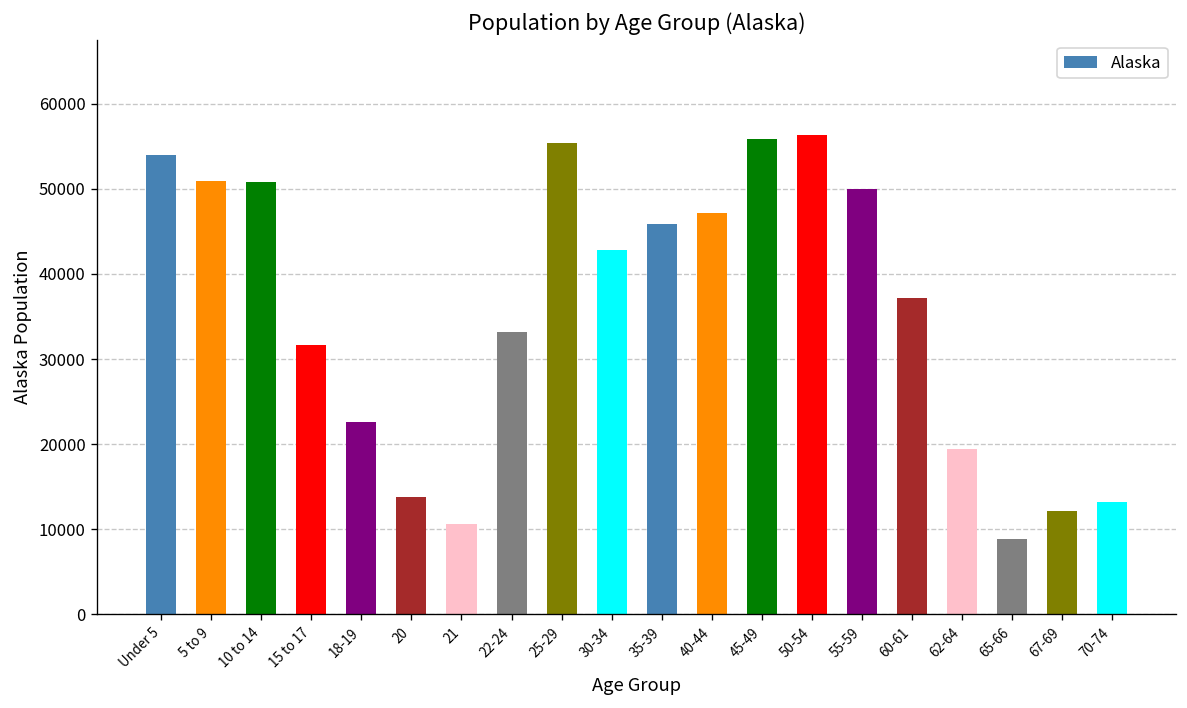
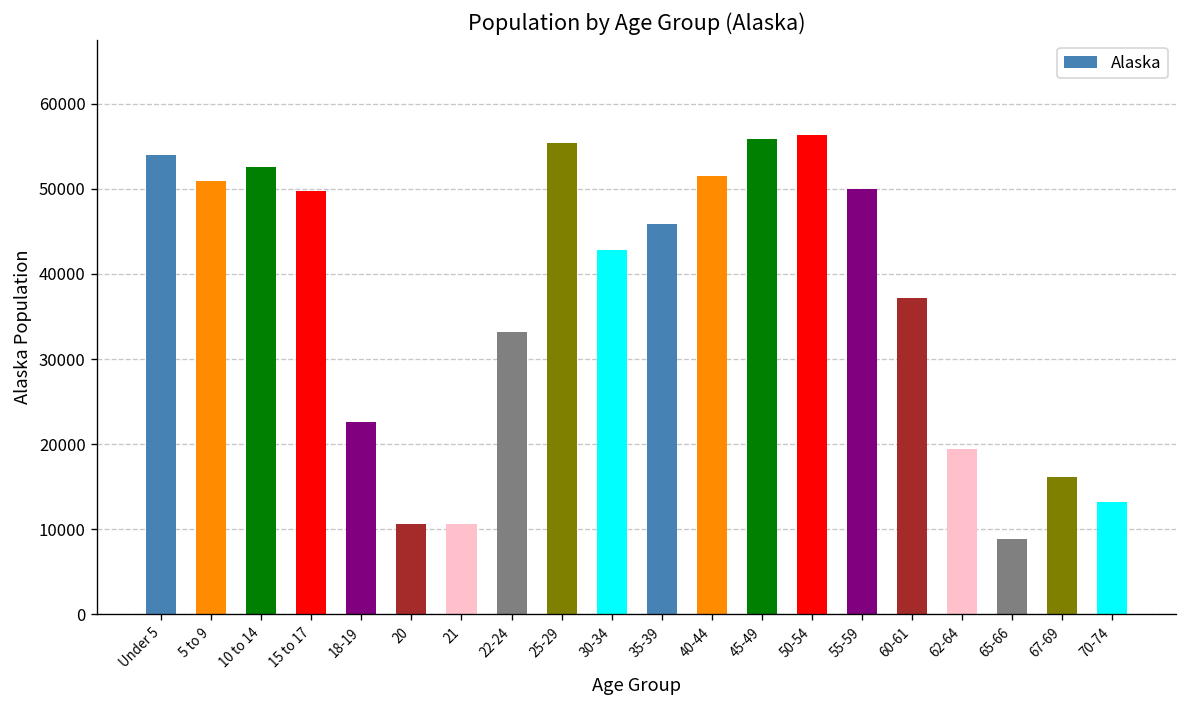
  {
    "Under 5": 54000,
    "5 to 9": 51000,
-   "10 to 14": 51000,
-   "15 to 17": 32000,
+   "10 to 14": 53000,
+   "15 to 17": 50000,
    "18-19": 23000,
-   "20": 14000,
+   "20": 11000,
    "21": 11000,
    "22-24": 33000,
    "25-29": 55000,
    "30-34": 43000,
    "35-39": 46000,
-   "40-44": 47000,
+   "40-44": 52000,
    "45-49": 56000,
    "50-54": 56000,
    "55-59": 50000,
    "60-61": 37000,
    "62-64": 19000,
    "65-66": 9000,
-   "67-69": 12000,
+   "67-69": 16000,
    "70-74": 13000
  }
